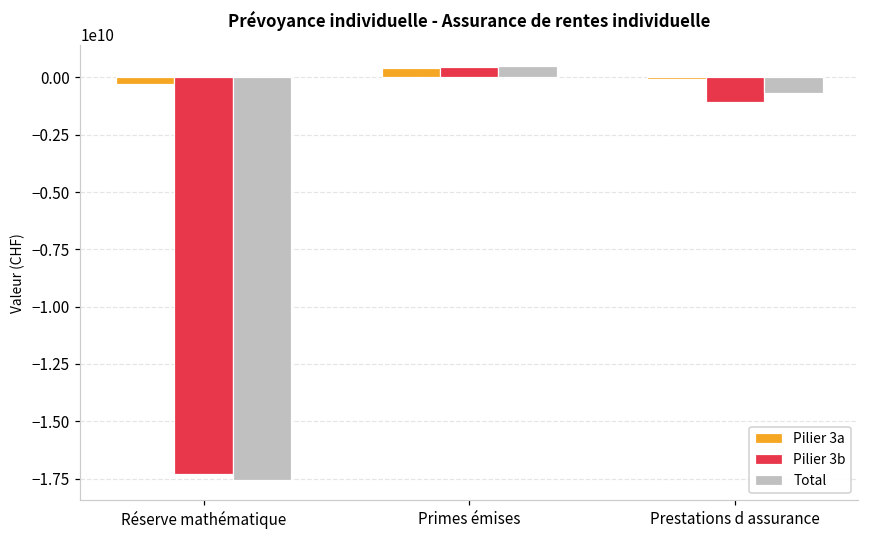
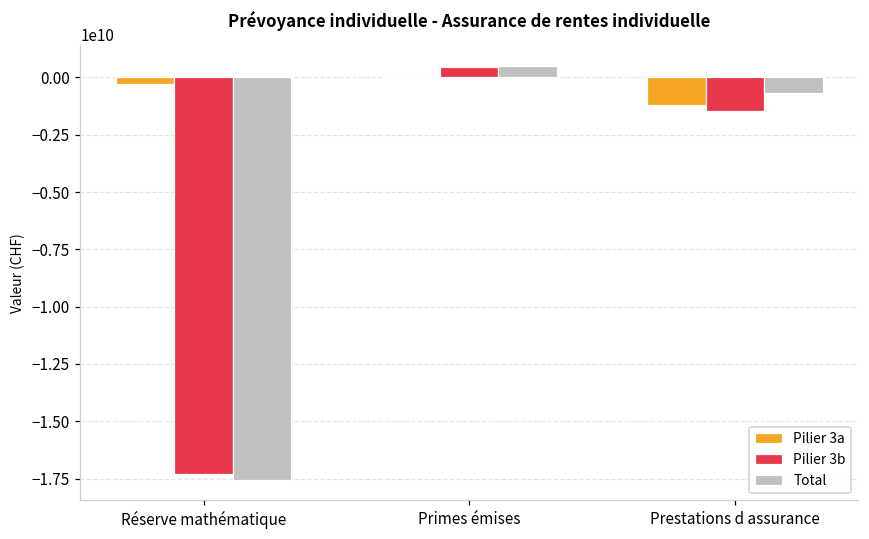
  {
    "Pilier 3a": {
      "Réserve mathématique": -300000000,
-     "Primes émises": 400000000,
-     "Prestations d assurance": -100000000
+     "Primes émises": 0,
+     "Prestations d assurance": -1200000000
    },
    "Pilier 3b": {
      "Réserve mathématique": -17300000000,
      "Primes émises": 500000000,
-     "Prestations d assurance": -1100000000
+     "Prestations d assurance": -1500000000
    },
    "Total": {
      "Réserve mathématique": -17500000000,
      "Primes émises": 500000000,
      "Prestations d assurance": -700000000
    }
  }
